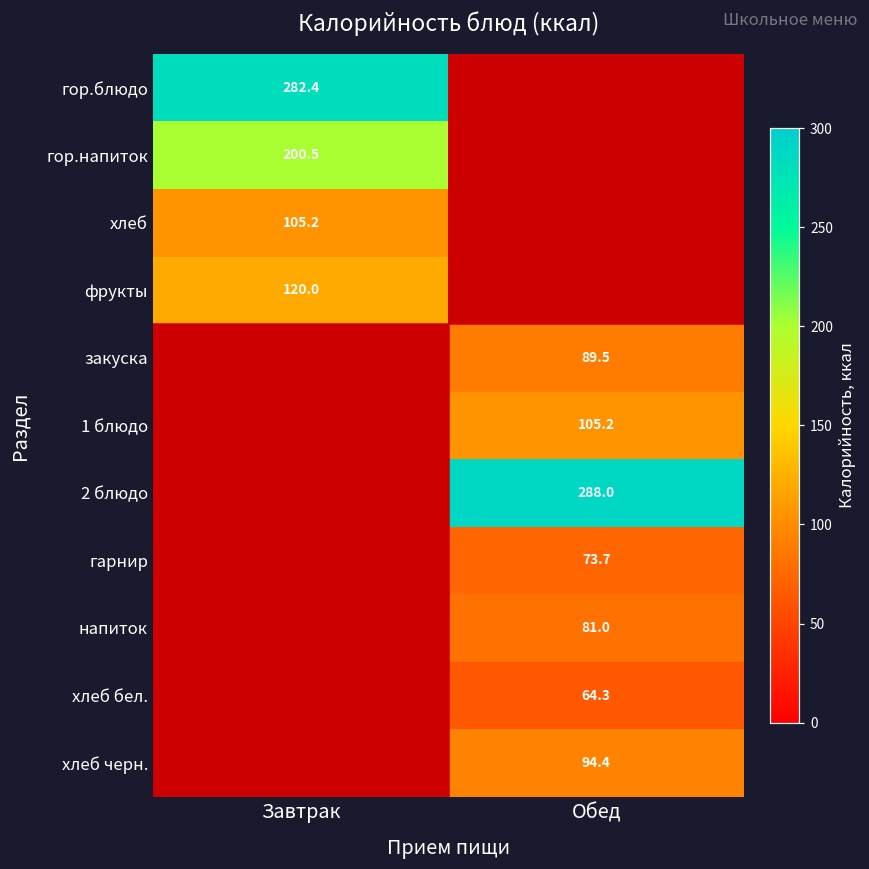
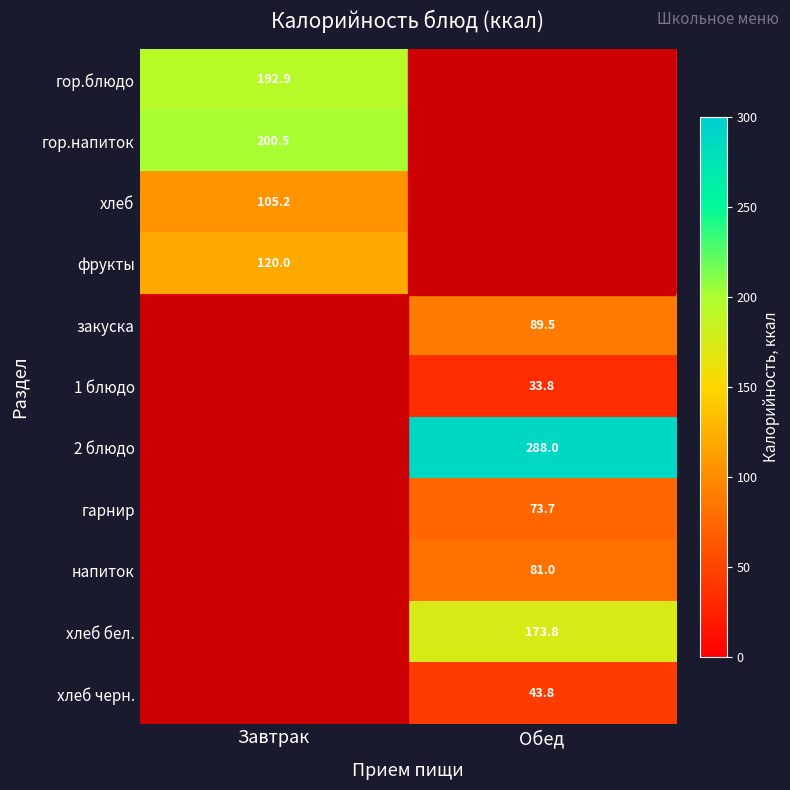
  {
    "гор.блюдо": {
-     "Завтрак": 282.4
+     "Завтрак": 192.9
    },
    "гор.напиток": {
      "Завтрак": 200.5
    },
    "хлеб": {
      "Завтрак": 105.2
    },
    "фрукты": {
      "Завтрак": 120.0
    },
    "закуска": {
      "Обед": 89.5
    },
    "1 блюдо": {
-     "Обед": 105.2
+     "Обед": 33.8
    },
    "2 блюдо": {
      "Обед": 288.0
    },
    "гарнир": {
      "Обед": 73.7
    },
    "напиток": {
      "Обед": 81.0
    },
    "хлеб бел.": {
-     "Обед": 64.3
+     "Обед": 173.8
    },
    "хлеб черн.": {
-     "Обед": 94.4
+     "Обед": 43.8
    }
  }
